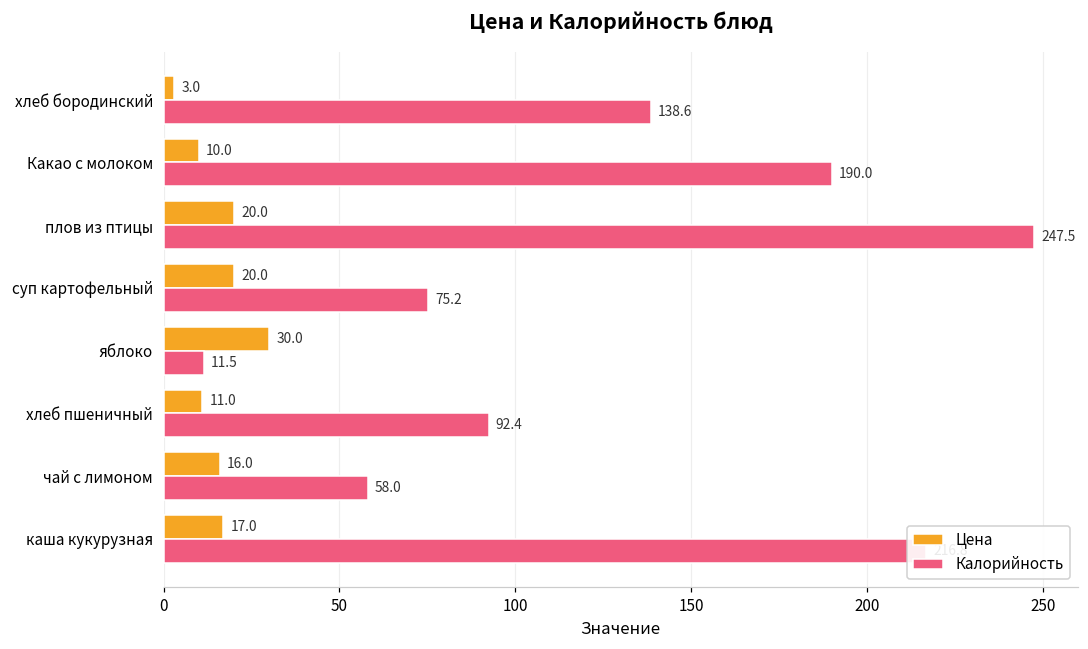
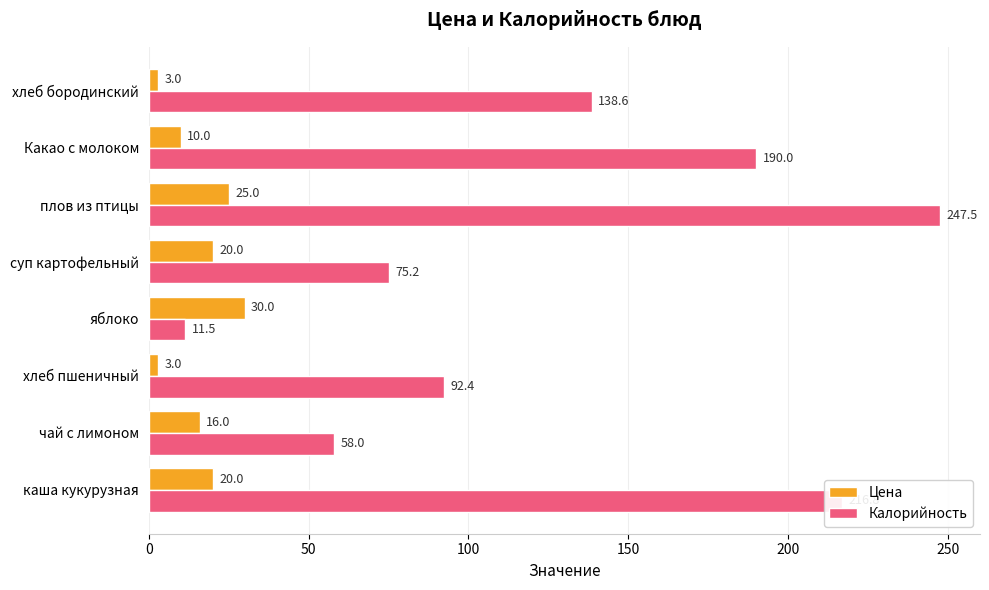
  {
    "Цена": {
      "хлеб бородинский": 3.0,
      "Какао с молоком": 10.0,
-     "плов из птицы": 20.0,
+     "плов из птицы": 25.0,
      "суп картофельный": 20.0,
      "яблоко": 30.0,
-     "хлеб пшеничный": 11.0,
+     "хлеб пшеничный": 3.0,
      "чай с лимоном": 16.0,
-     "каша кукурузная": 17.0
+     "каша кукурузная": 20.0
    },
    "Калорийность": {
      "хлеб бородинский": 138.6,
      "Какао с молоком": 190.0,
      "плов из птицы": 247.5,
      "суп картофельный": 75.2,
      "яблоко": 11.5,
      "хлеб пшеничный": 92.4,
      "чай с лимоном": 58.0
    }
  }
